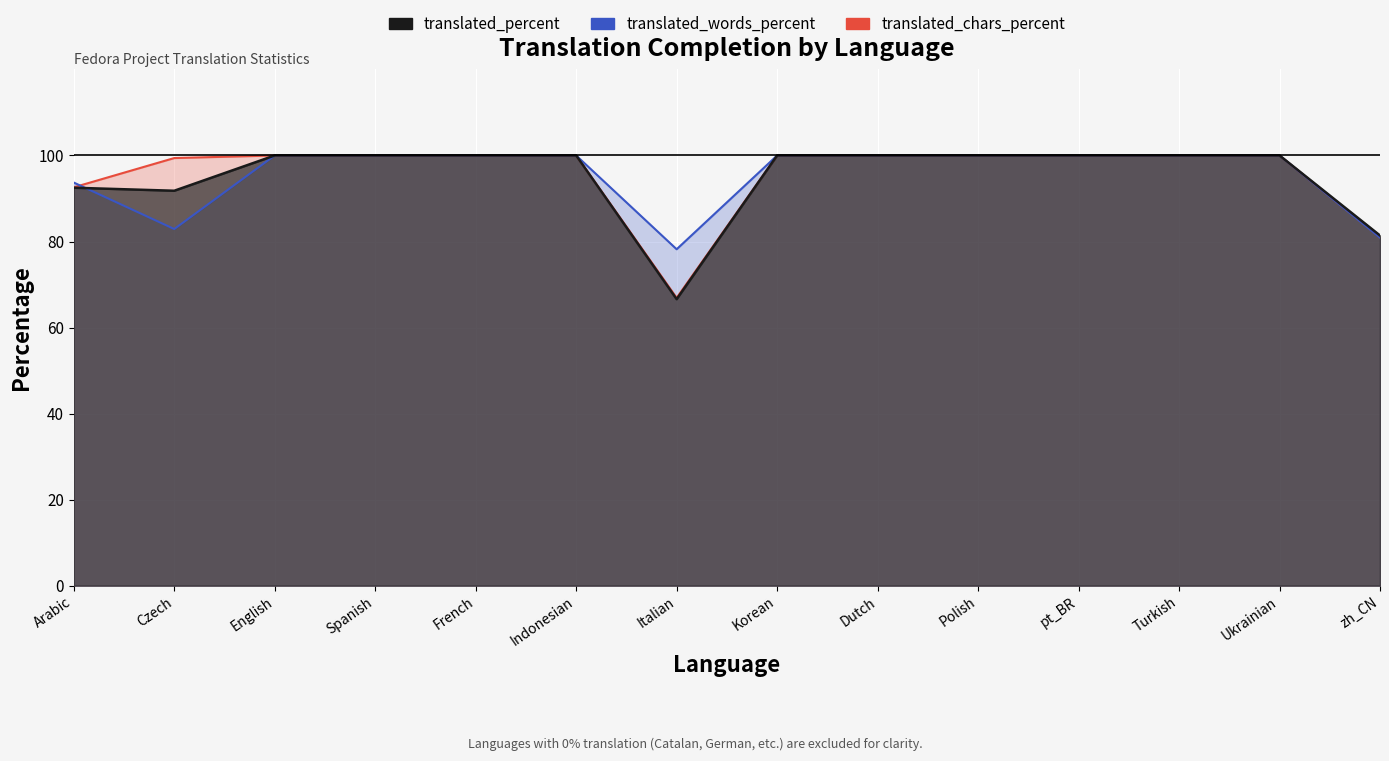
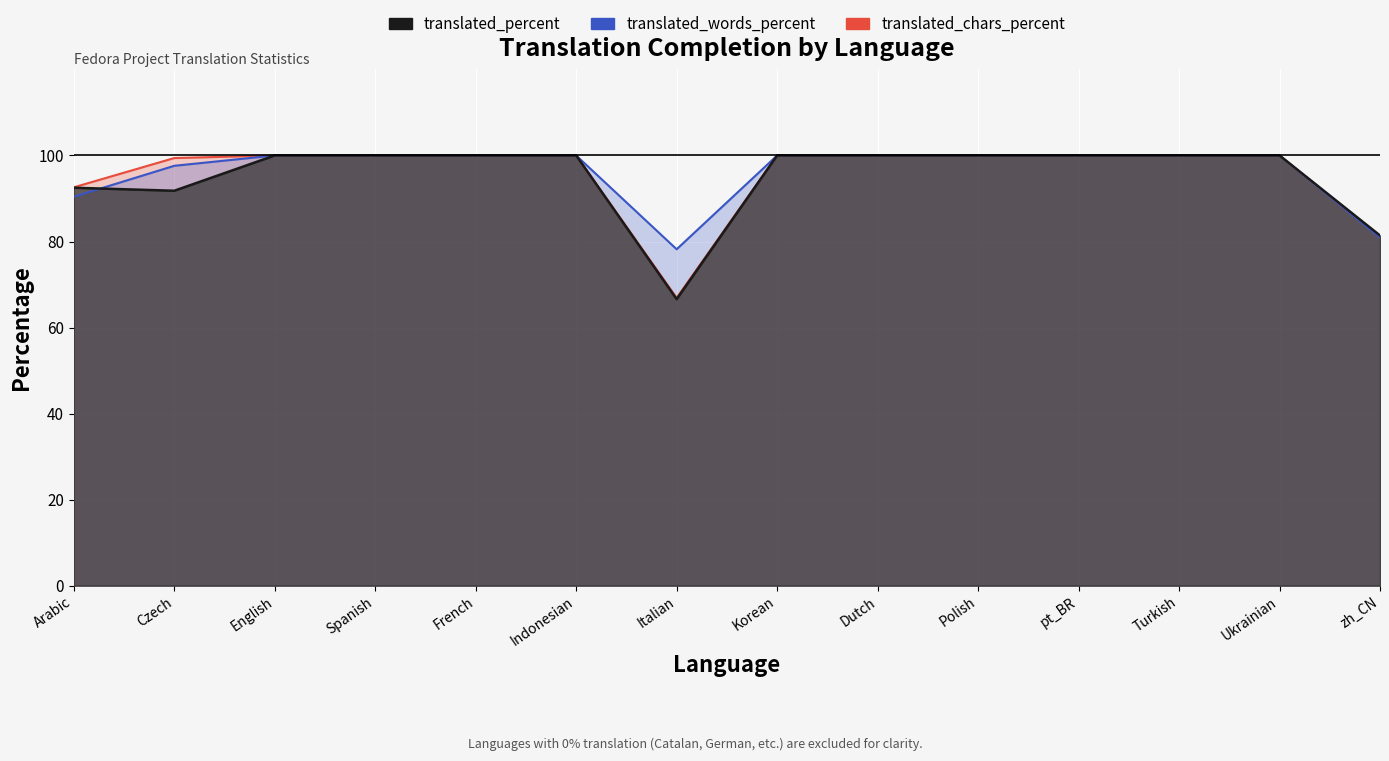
  {
    "translated_chars_percent": {
      "Czech": 99
    },
    "translated_words_percent": {
-     "Arabic": 94,
-     "Czech": 83,
+     "Arabic": 90,
+     "Czech": 98,
      "Italian": 78
    },
    "translated_percent": {
      "Czech": 92
    }
  }
